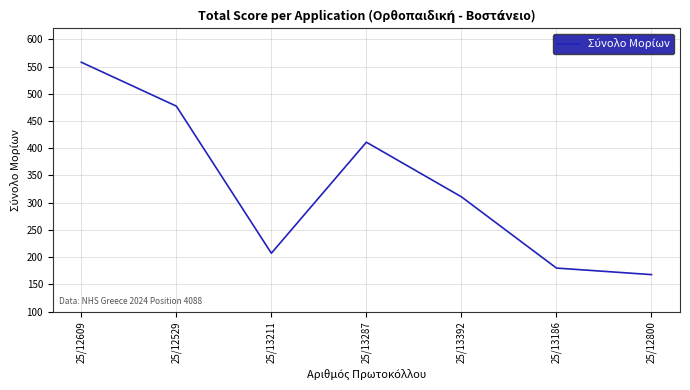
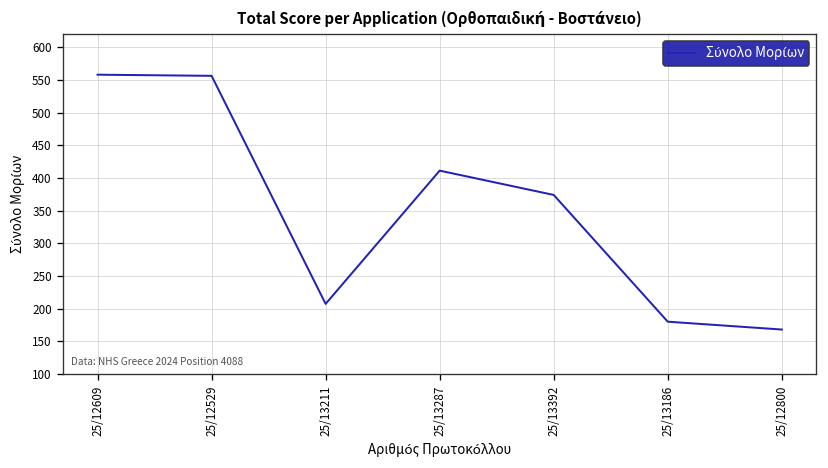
  {
    "25/12609": 560,
-   "25/12529": 480,
+   "25/12529": 560,
    "25/13211": 210,
    "25/13287": 410,
-   "25/13392": 310,
+   "25/13392": 370,
    "25/13186": 180,
    "25/12800": 170
  }
